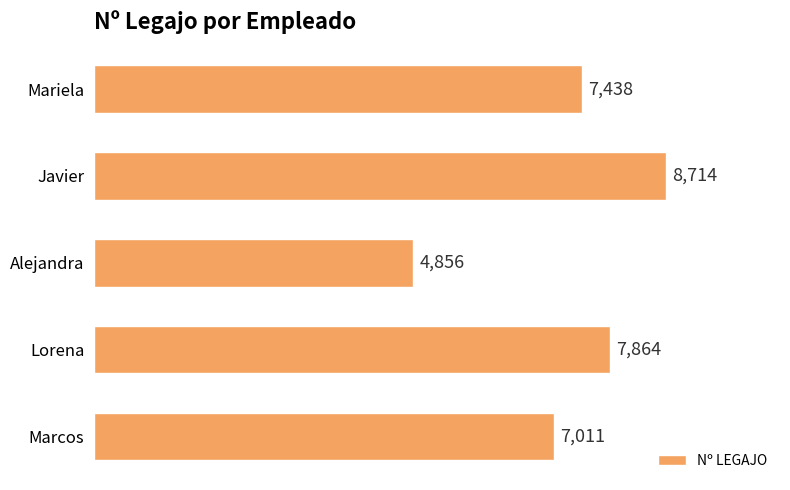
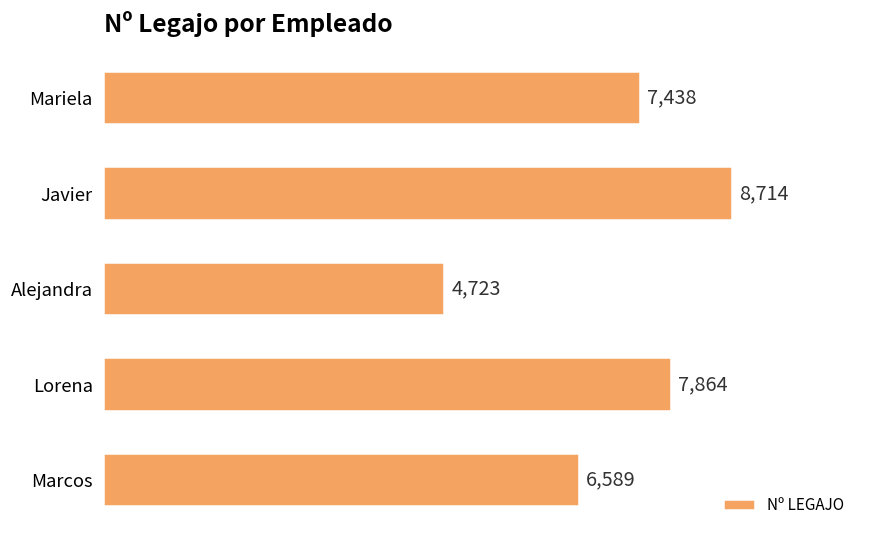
  {
    "Mariela": "7,438",
    "Javier": "8,714",
-   "Alejandra": "4,856",
+   "Alejandra": "4,723",
    "Lorena": "7,864",
-   "Marcos": "7,011"
+   "Marcos": "6,589"
  }
